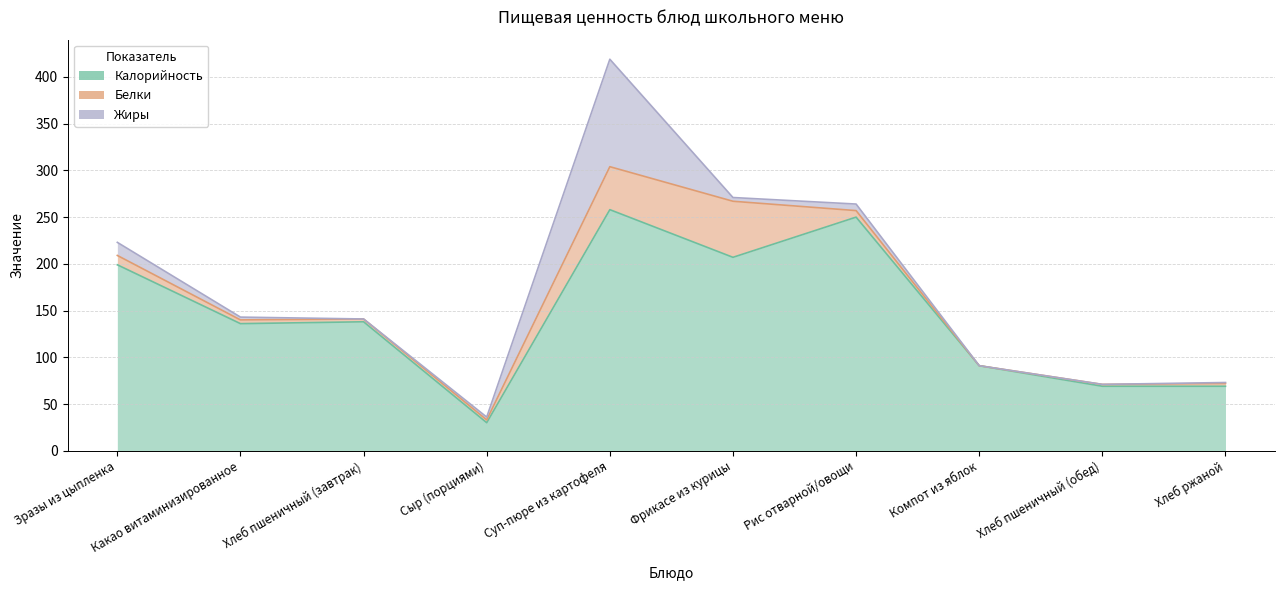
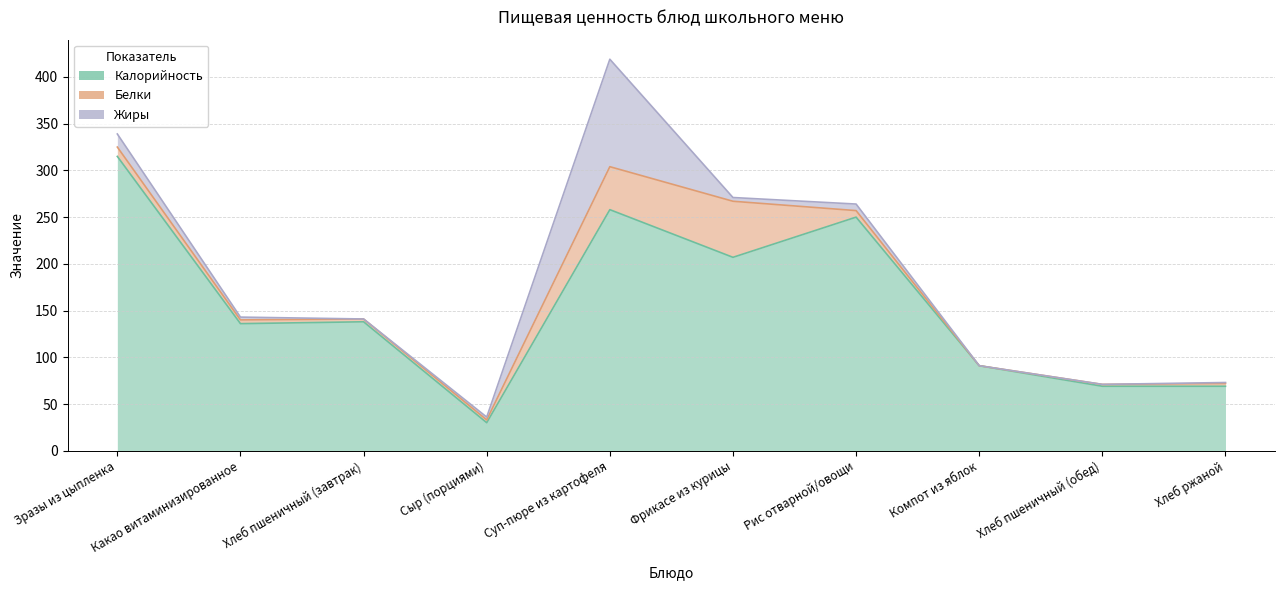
  {
    "Калорийность": {
-     "Зразы из цыпленка": 200,
+     "Зразы из цыпленка": 320,
      "Какао витаминизированное": 140,
      "Хлеб пшеничный (завтрак)": 140,
      "Сыр (порциями)": 30,
      "Суп-пюре из картофеля": 260,
      "Фрикасе из курицы": 210,
      "Рис отварной/овощи": 250,
      "Хлеб ржаной": 70
    },
    "Белки": {
      "Зразы из цыпленка": 10,
      "Какао витаминизированное": 0,
      "Сыр (порциями)": 0,
      "Суп-пюре из картофеля": 50,
      "Фрикасе из курицы": 60,
      "Рис отварной/овощи": 10
    },
    "Жиры": {
      "Зразы из цыпленка": 10,
      "Какао витаминизированное": 0,
      "Сыр (порциями)": 0,
      "Суп-пюре из картофеля": 120,
      "Фрикасе из курицы": 0,
      "Рис отварной/овощи": 10
    }
  }
